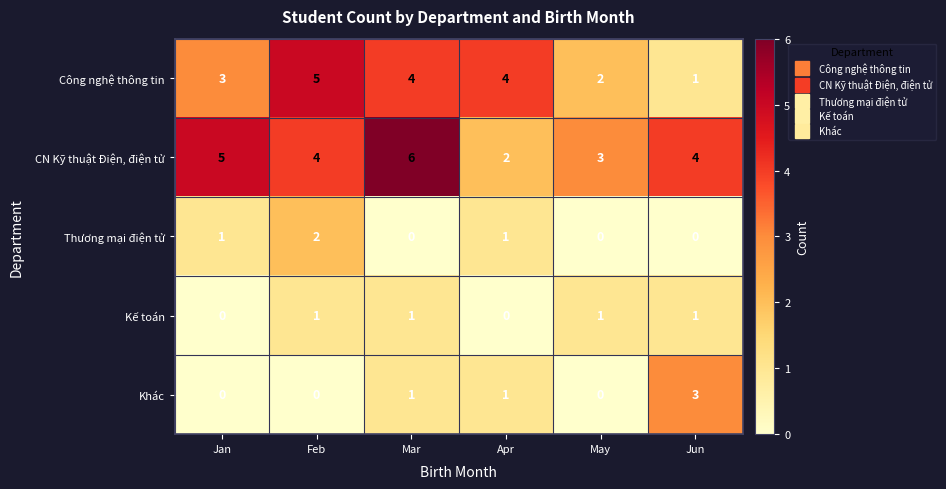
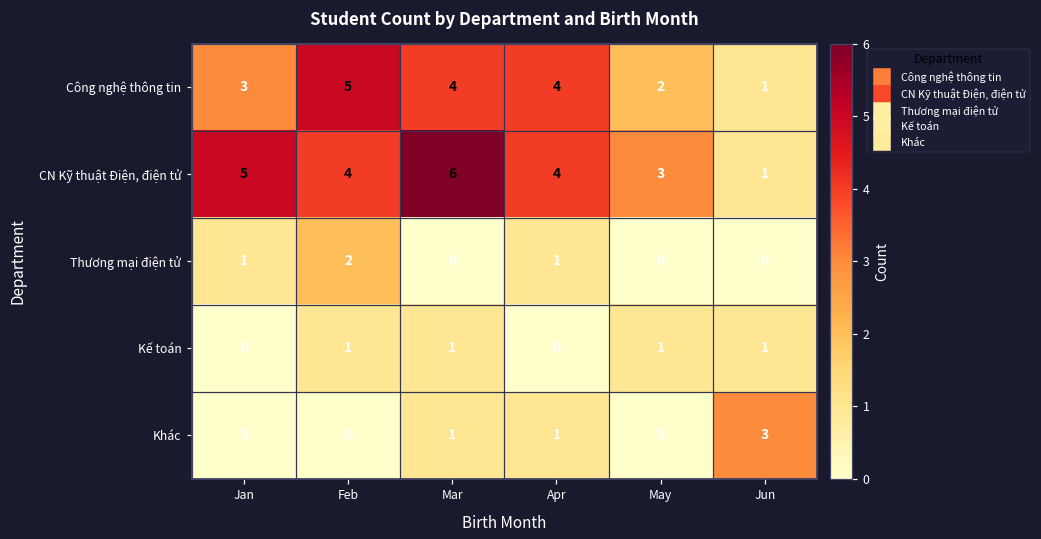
  {
    "Công nghệ thông tin": {
      "Jan": 3,
      "Feb": 5,
      "Mar": 4,
      "Apr": 4,
      "May": 2,
      "Jun": 1
    },
    "CN Kỹ thuật Điện, điện tử": {
      "Jan": 5,
      "Feb": 4,
      "Mar": 6,
-     "Apr": 2,
+     "Apr": 4,
      "May": 3,
-     "Jun": 4
+     "Jun": 1
    },
    "Thương mại điện tử": {
      "Jan": 1,
      "Feb": 2,
      "Mar": 0,
      "Apr": 1,
      "May": 0,
      "Jun": 0
    },
    "Kế toán": {
      "Jan": 0,
      "Feb": 1,
      "Mar": 1,
      "Apr": 0,
      "May": 1,
      "Jun": 1
    },
    "Khác": {
      "Jan": 0,
      "Feb": 0,
      "Mar": 1,
      "Apr": 1,
      "May": 0,
      "Jun": 3
    }
  }
